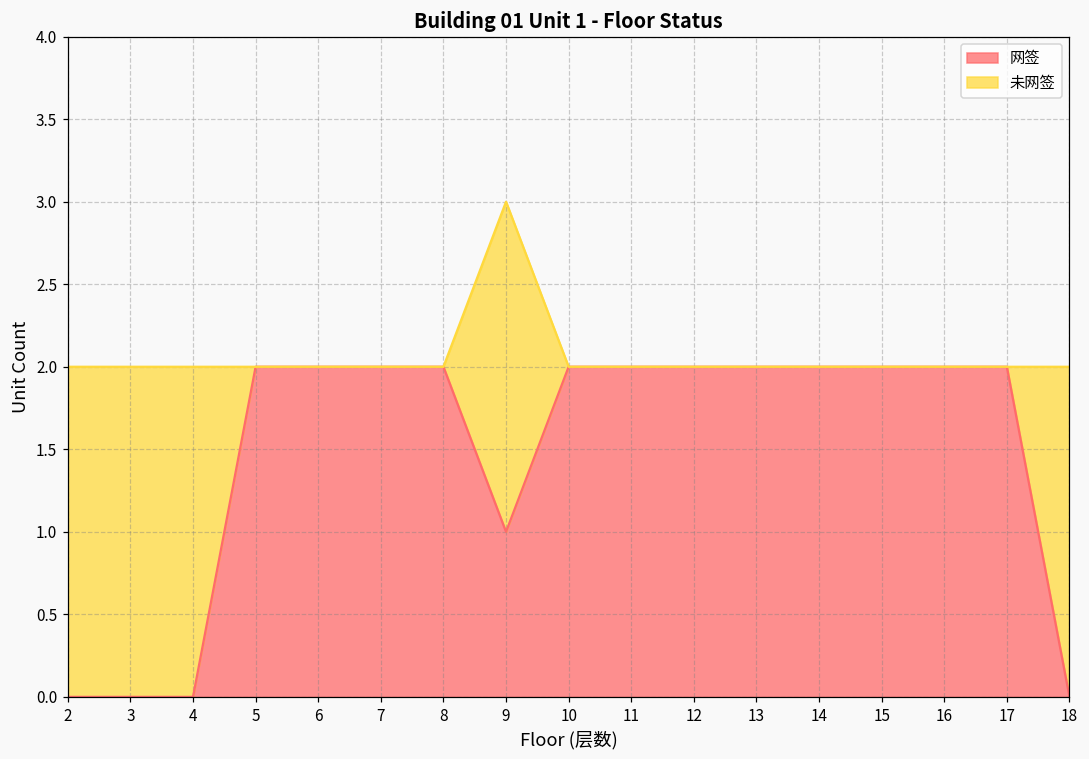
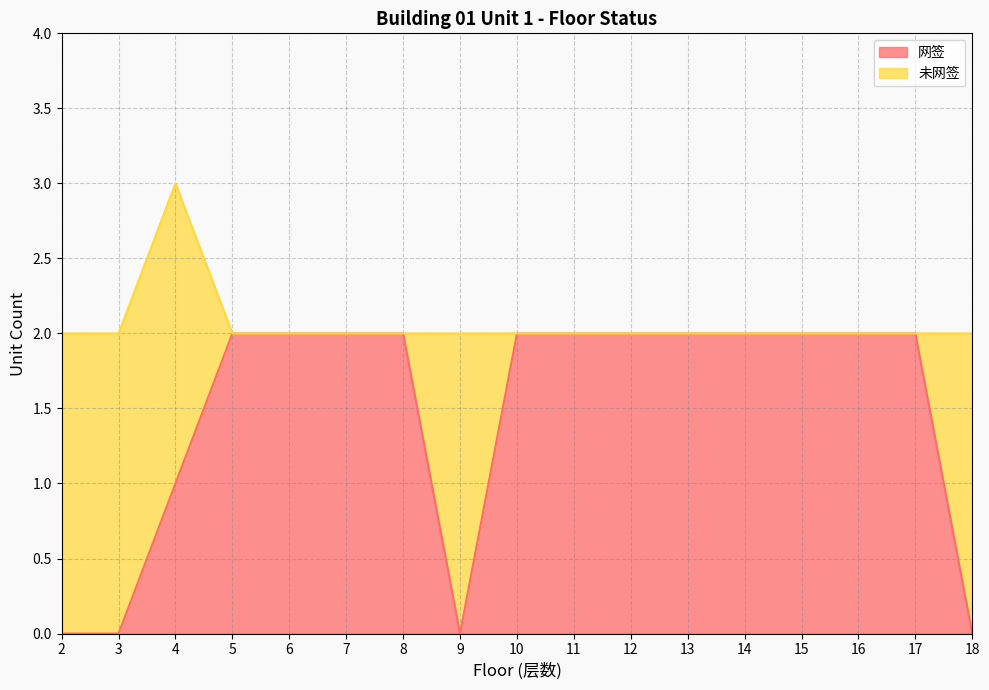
  {
    "网签": {
      "2": 0,
      "3": 0,
-     "4": 0,
-     "9": 1,
+     "4": 1,
+     "9": 0,
      "18": 0
    },
    "未网签": {
      "2": 2,
      "3": 2,
      "4": 2,
      "9": 2,
      "18": 2
    }
  }
